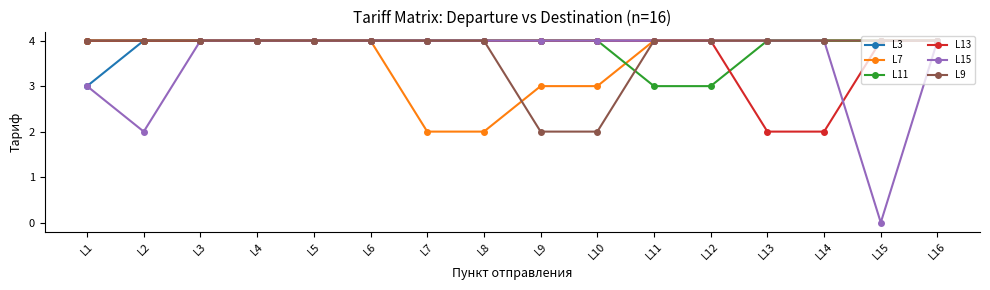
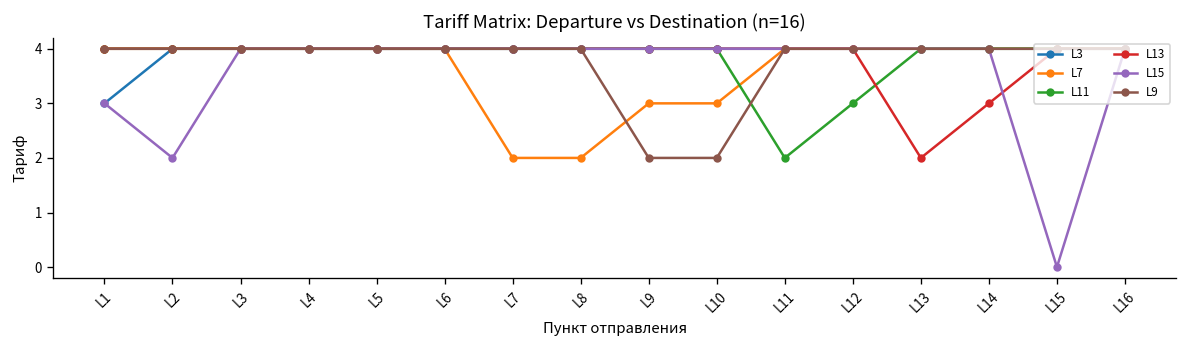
  {
    "L7": {
      "L7": 2,
      "L8": 2,
      "L9": 3,
      "L10": 3
    },
    "L11": {
-     "L11": 3,
+     "L11": 2,
      "L12": 3
    },
    "L13": {
      "L13": 2,
-     "L14": 2
+     "L14": 3
    },
    "L15": {
      "L2": 2,
      "L15": 0
    },
    "L9": {
      "L9": 2,
      "L10": 2
    }
  }
